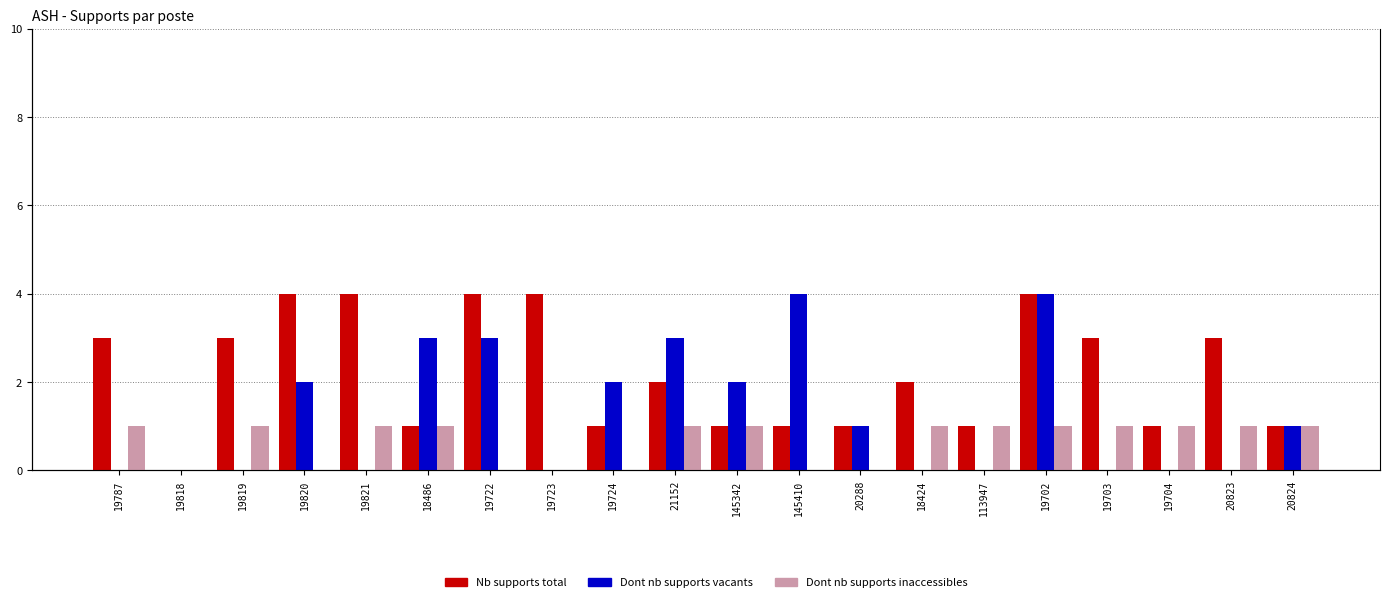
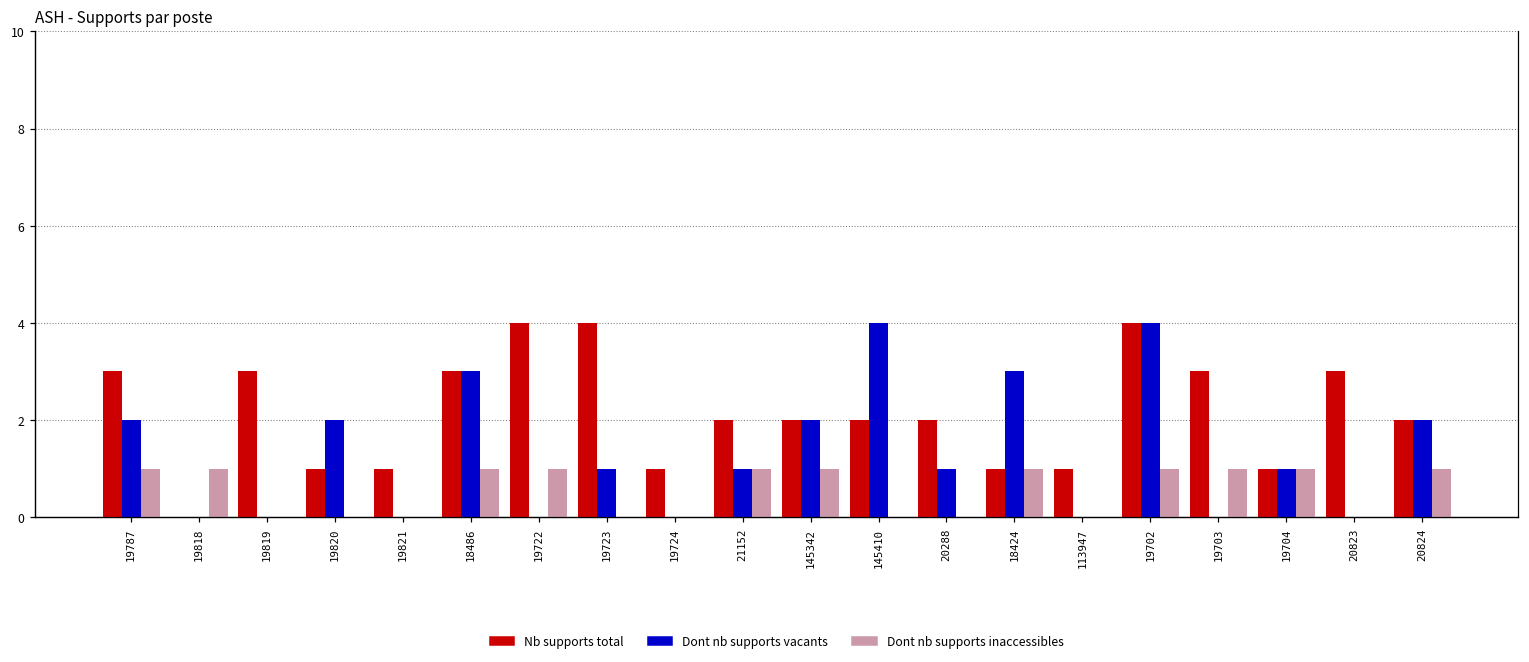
  {
    "Nb supports total": {
      "19787": 3,
      "19818": 0,
      "19819": 3,
-     "19820": 4,
-     "19821": 4,
-     "18486": 1,
+     "19820": 1,
+     "19821": 1,
+     "18486": 3,
      "19722": 4,
      "19723": 4,
      "19724": 1,
      "21152": 2,
-     "145342": 1,
-     "145410": 1,
-     "20288": 1,
-     "18424": 2,
+     "145342": 2,
+     "145410": 2,
+     "20288": 2,
+     "18424": 1,
      "113947": 1,
      "19702": 4,
      "19703": 3,
      "19704": 1,
      "20823": 3,
-     "20824": 1
+     "20824": 2
    },
    "Dont nb supports vacants": {
-     "19787": 0,
+     "19787": 2,
      "19818": 0,
      "19819": 0,
      "19820": 2,
      "19821": 0,
      "18486": 3,
-     "19722": 3,
-     "19723": 0,
-     "19724": 2,
-     "21152": 3,
+     "19722": 0,
+     "19723": 1,
+     "19724": 0,
+     "21152": 1,
      "145342": 2,
      "145410": 4,
      "20288": 1,
-     "18424": 0,
+     "18424": 3,
      "113947": 0,
      "19702": 4,
      "19703": 0,
-     "19704": 0,
+     "19704": 1,
      "20823": 0,
-     "20824": 1
+     "20824": 2
    },
    "Dont nb supports inaccessibles": {
      "19787": 1,
-     "19818": 0,
-     "19819": 1,
+     "19818": 1,
+     "19819": 0,
      "19820": 0,
-     "19821": 1,
+     "19821": 0,
      "18486": 1,
-     "19722": 0,
+     "19722": 1,
      "19723": 0,
      "19724": 0,
      "21152": 1,
      "145342": 1,
      "145410": 0,
      "20288": 0,
      "18424": 1,
-     "113947": 1,
+     "113947": 0,
      "19702": 1,
      "19703": 1,
      "19704": 1,
-     "20823": 1,
+     "20823": 0,
      "20824": 1
    }
  }
